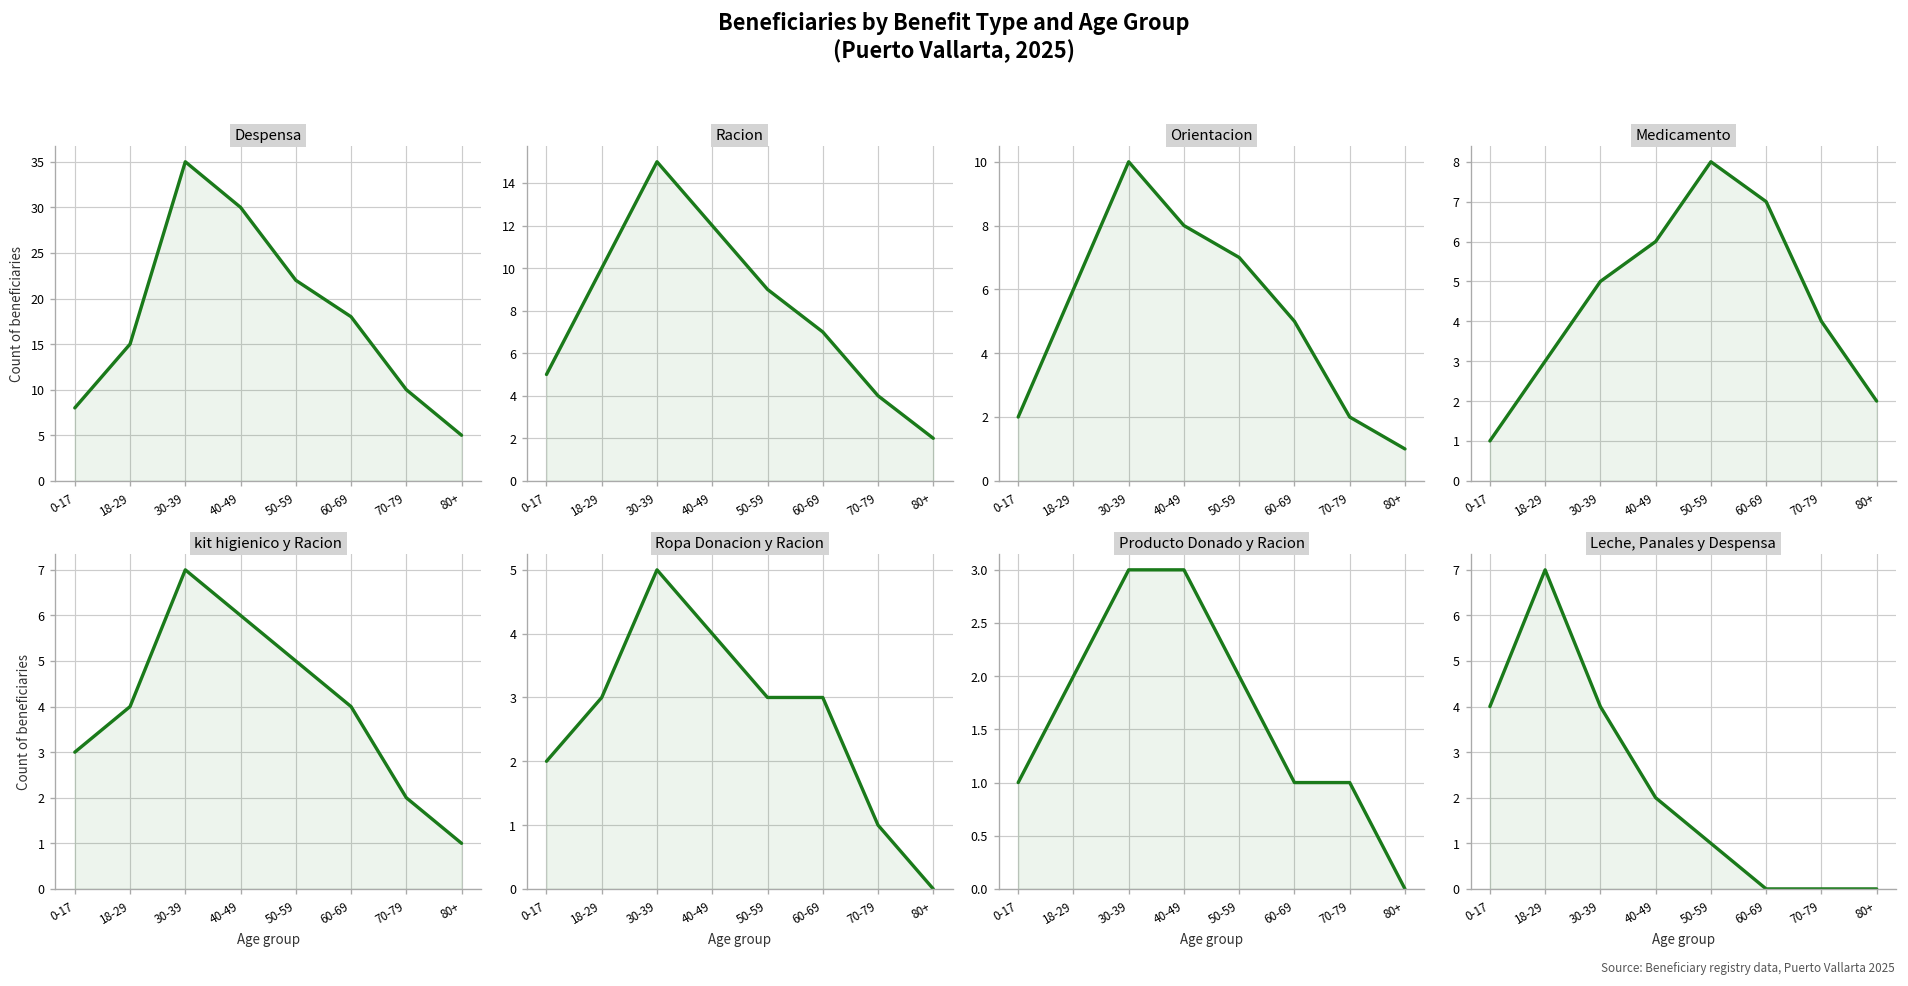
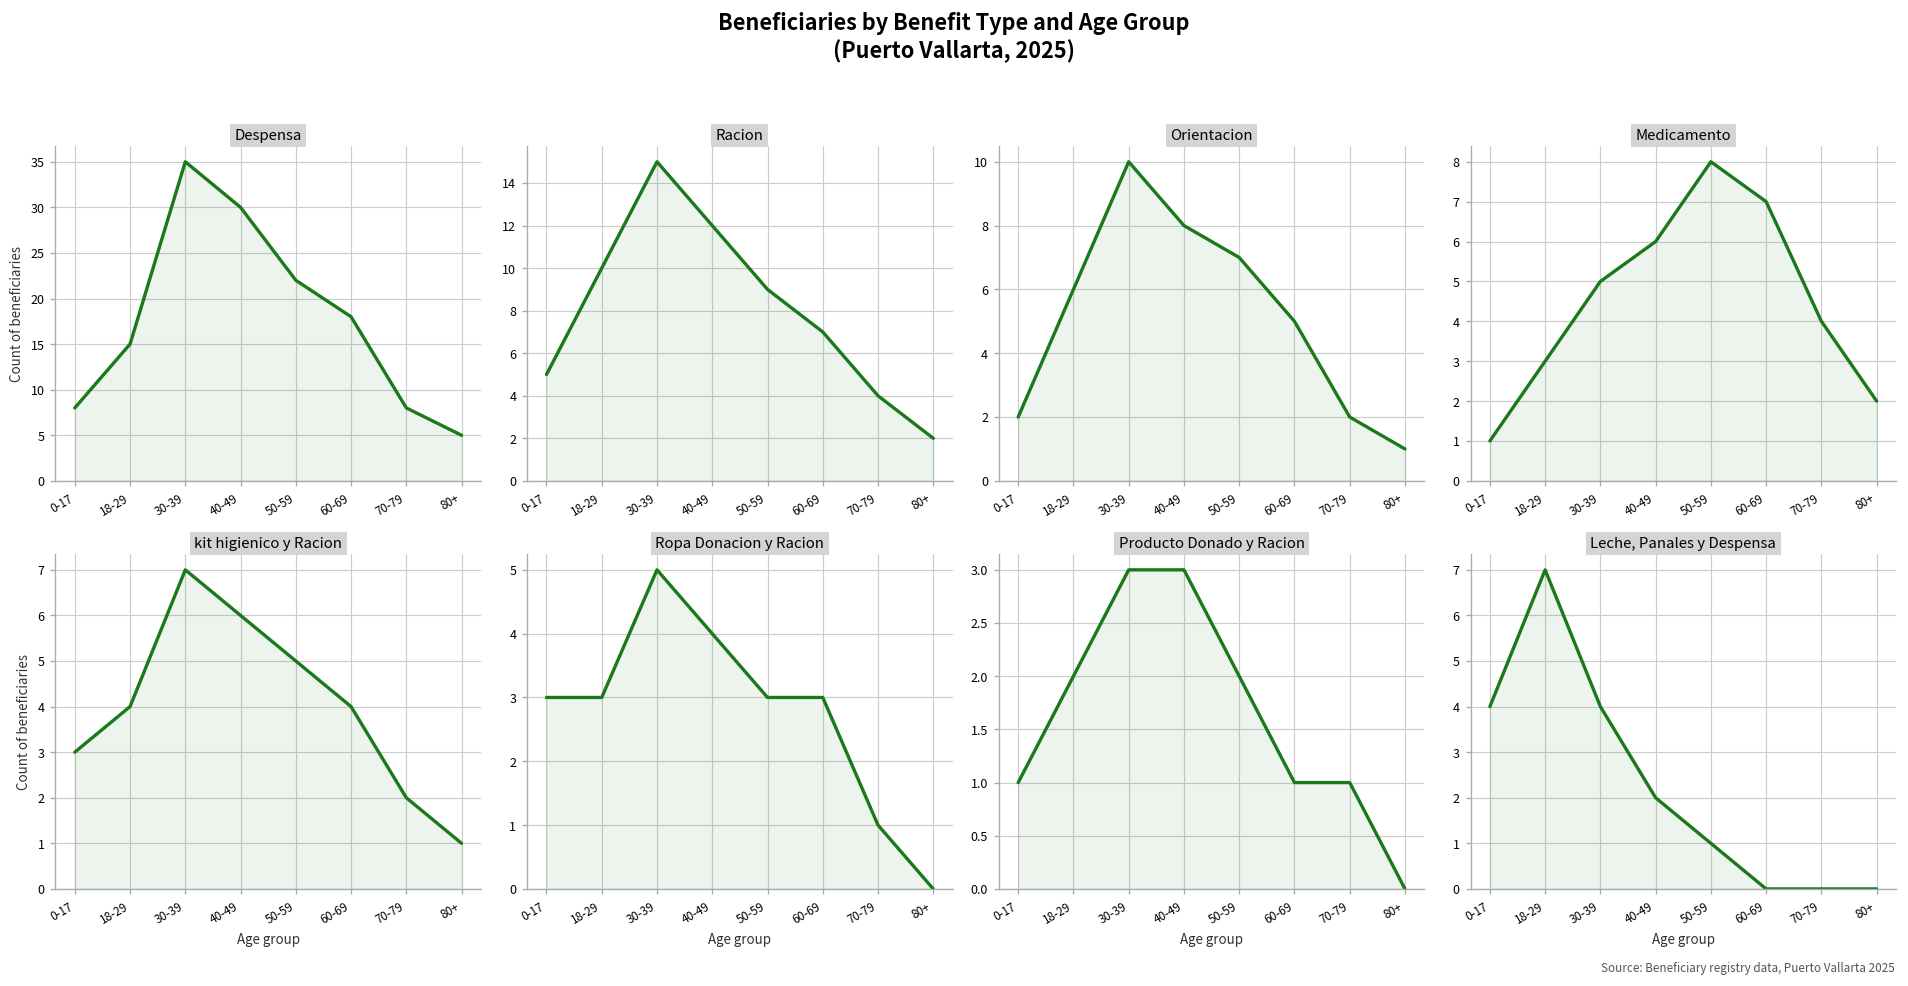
  {
    "Despensa": {
      "0-17": 8,
      "18-29": 15,
      "30-39": 35,
      "40-49": 30,
      "50-59": 22,
      "60-69": 18,
-     "70-79": 10,
+     "70-79": 8,
      "80+": 5
    },
    "Racion": {
      "0-17": 5.0,
      "18-29": 10.0,
      "30-39": 15.0,
      "40-49": 12.0,
      "50-59": 9.0,
      "60-69": 7.0,
      "70-79": 4.0,
      "80+": 2.0
    },
    "Orientacion": {
      "0-17": 2.0,
      "18-29": 6.0,
      "30-39": 10.0,
      "40-49": 8.0,
      "50-59": 7.0,
      "60-69": 5.0,
      "70-79": 2.0,
      "80+": 1.0
    },
    "Medicamento": {
      "0-17": 1.0,
      "18-29": 3.0,
      "30-39": 5.0,
      "40-49": 6.0,
      "50-59": 8.0,
      "60-69": 7.0,
      "70-79": 4.0,
      "80+": 2.0
    },
    "kit higienico y Racion": {
      "0-17": 3.0,
      "18-29": 4.0,
      "30-39": 7.0,
      "40-49": 6.0,
      "50-59": 5.0,
      "60-69": 4.0,
      "70-79": 2.0,
      "80+": 1.0
    },
    "Ropa Donacion y Racion": {
-     "0-17": 2,
+     "0-17": 3,
      "18-29": 3,
      "30-39": 5,
      "40-49": 4,
      "50-59": 3,
      "60-69": 3,
      "70-79": 1,
      "80+": 0
    },
    "Producto Donado y Racion": {
      "0-17": 1.0,
      "18-29": 2.0,
      "30-39": 3.0,
      "40-49": 3.0,
      "50-59": 2.0,
      "60-69": 1.0,
      "70-79": 1.0,
      "80+": 0.0
    },
    "Leche, Panales y Despensa": {
      "0-17": 4.0,
      "18-29": 7.0,
      "30-39": 4.0,
      "40-49": 2.0,
      "50-59": 1.0,
      "60-69": 0.0,
      "70-79": 0.0,
      "80+": 0.0
    }
  }
